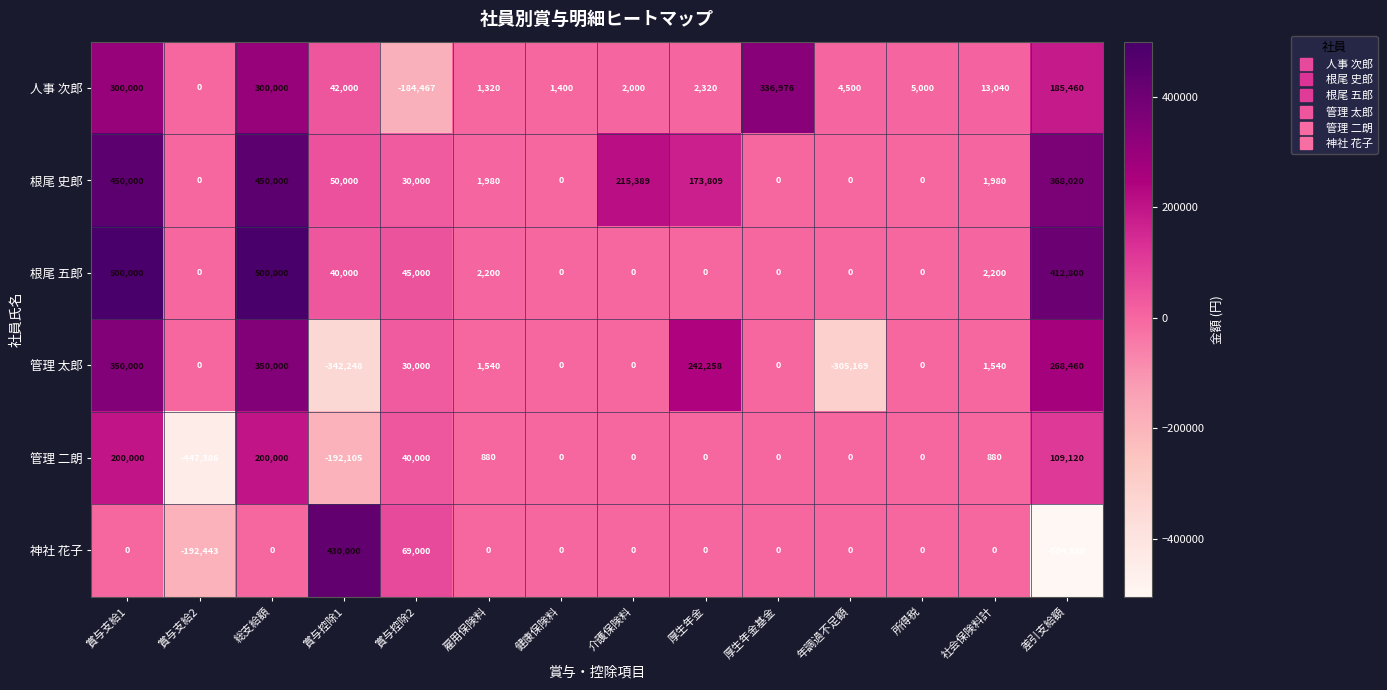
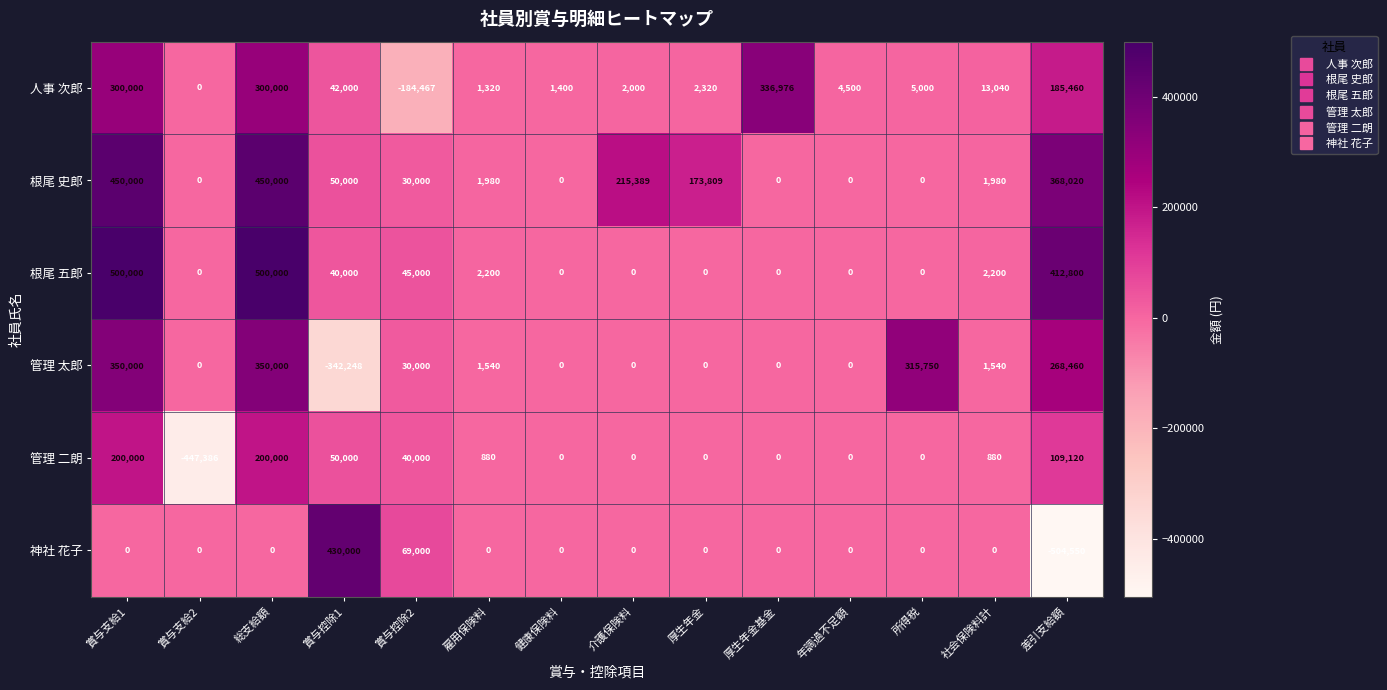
  {
    "人事 次郎": {
      "賞与支給1": "300,000",
      "賞与支給2": "0",
      "総支給額": "300,000",
      "賞与控除1": "42,000",
      "賞与控除2": "-184,467",
      "雇用保険料": "1,320",
      "健康保険料": "1,400",
      "介護保険料": "2,000",
      "厚生年金": "2,320",
      "厚生年金基金": "336,976",
      "年調過不足額": "4,500",
      "所得税": "5,000",
      "社会保険料計": "13,040",
      "差引支給額": "185,460"
    },
    "根尾 史郎": {
      "賞与支給1": "450,000",
      "賞与支給2": "0",
      "総支給額": "450,000",
      "賞与控除1": "50,000",
      "賞与控除2": "30,000",
      "雇用保険料": "1,980",
      "健康保険料": "0",
      "介護保険料": "215,389",
      "厚生年金": "173,809",
      "厚生年金基金": "0",
      "年調過不足額": "0",
      "所得税": "0",
      "社会保険料計": "1,980",
      "差引支給額": "368,020"
    },
    "根尾 五郎": {
      "賞与支給1": "500,000",
      "賞与支給2": "0",
      "総支給額": "500,000",
      "賞与控除1": "40,000",
      "賞与控除2": "45,000",
      "雇用保険料": "2,200",
      "健康保険料": "0",
      "介護保険料": "0",
      "厚生年金": "0",
      "厚生年金基金": "0",
      "年調過不足額": "0",
      "所得税": "0",
      "社会保険料計": "2,200",
      "差引支給額": "412,800"
    },
    "管理 太郎": {
      "賞与支給1": "350,000",
      "賞与支給2": "0",
      "総支給額": "350,000",
      "賞与控除2": "30,000",
      "雇用保険料": "1,540",
      "健康保険料": "0",
      "介護保険料": "0",
-     "厚生年金": "242,258",
+     "厚生年金": "0",
      "厚生年金基金": "0",
-     "年調過不足額": "-305,169",
-     "所得税": "0",
+     "年調過不足額": "0",
+     "所得税": "315,750",
      "社会保険料計": "1,540",
      "差引支給額": "268,460"
    },
    "管理 二朗": {
      "賞与支給1": "200,000",
      "総支給額": "200,000",
-     "賞与控除1": "-192,105",
+     "賞与控除1": "50,000",
      "賞与控除2": "40,000",
      "雇用保険料": "880",
      "健康保険料": "0",
      "介護保険料": "0",
      "厚生年金": "0",
      "厚生年金基金": "0",
      "年調過不足額": "0",
      "所得税": "0",
      "社会保険料計": "880",
      "差引支給額": "109,120"
    },
    "神社 花子": {
      "賞与支給1": "0",
-     "賞与支給2": "-192,443",
+     "賞与支給2": "0",
      "総支給額": "0",
      "賞与控除1": "430,000",
      "賞与控除2": "69,000",
      "雇用保険料": "0",
      "健康保険料": "0",
      "介護保険料": "0",
      "厚生年金": "0",
      "厚生年金基金": "0",
      "年調過不足額": "0",
      "所得税": "0",
      "社会保険料計": "0"
    }
  }
